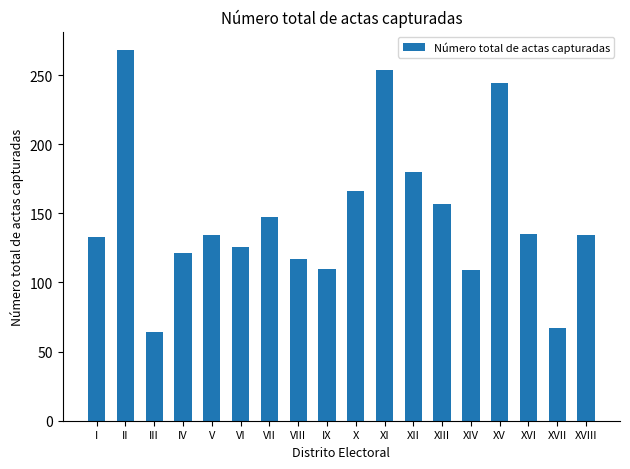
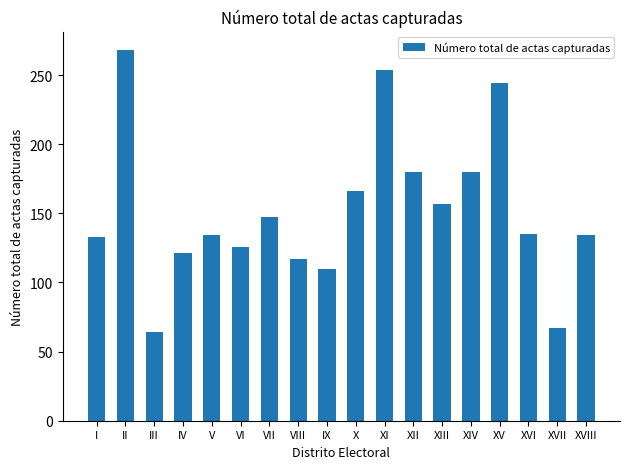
  {
    "I": 133,
    "II": 268,
    "III": 64,
    "IV": 121,
    "V": 134,
    "VI": 126,
    "VII": 147,
    "VIII": 117,
    "IX": 110,
    "X": 166,
    "XI": 254,
    "XII": 180,
    "XIII": 157,
-   "XIV": 109,
+   "XIV": 180,
    "XV": 244,
    "XVI": 135,
    "XVII": 67,
    "XVIII": 134
  }
